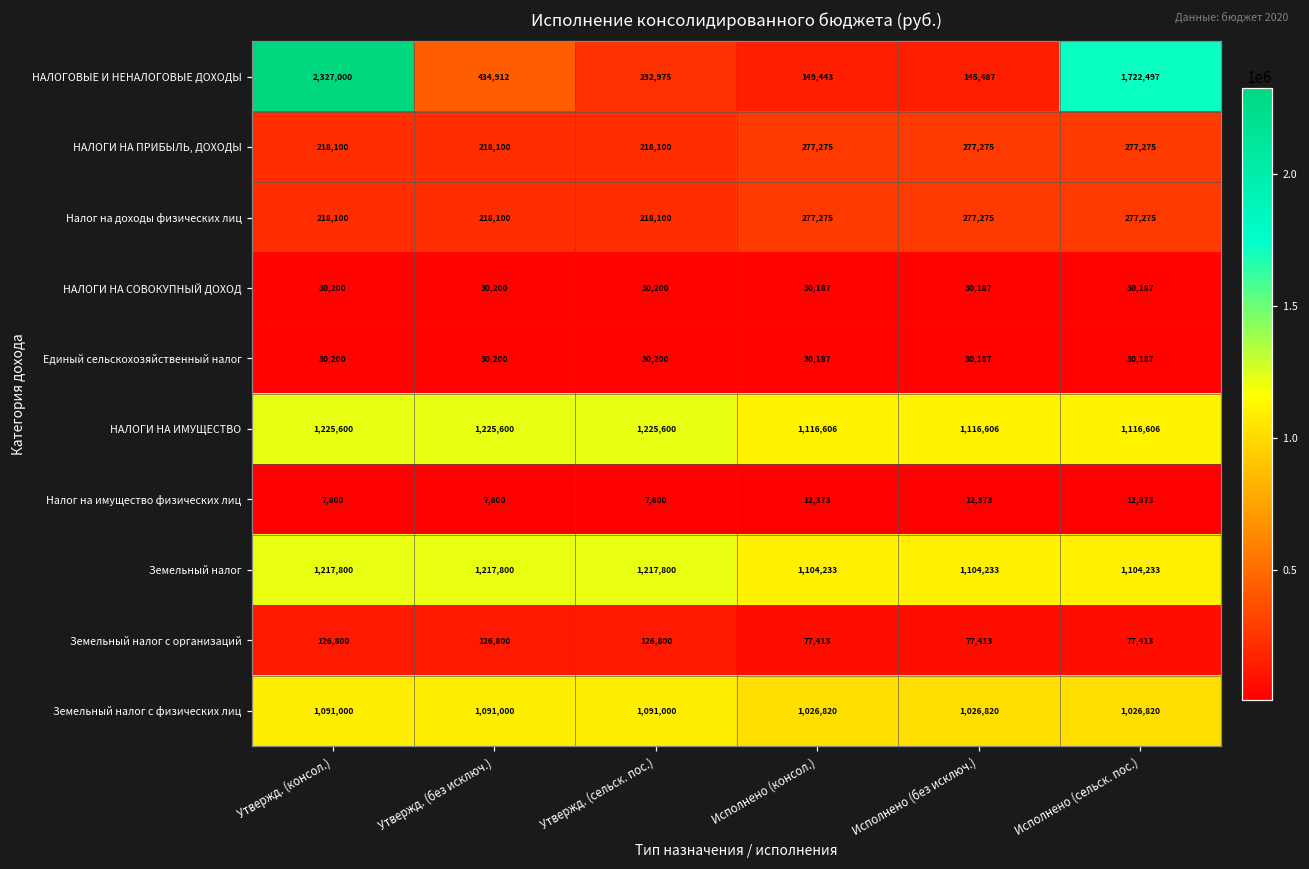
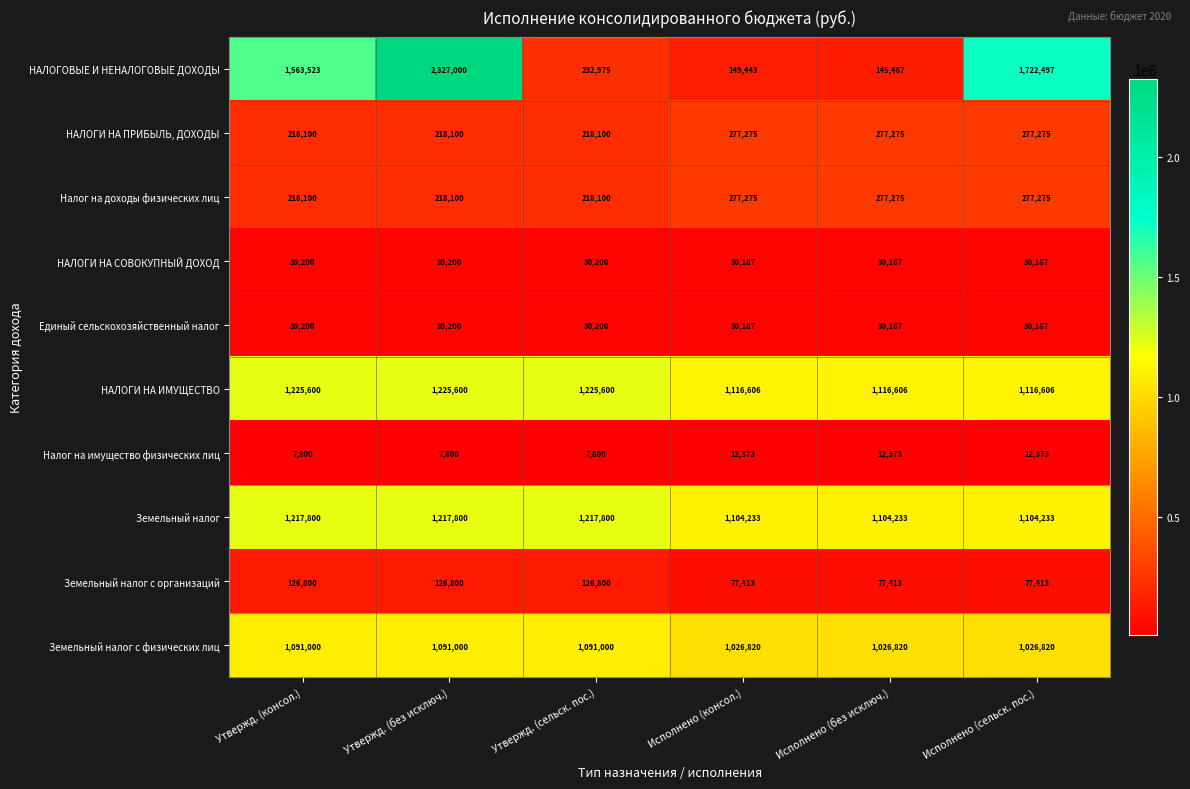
  {
    "НАЛОГОВЫЕ И НЕНАЛОГОВЫЕ ДОХОДЫ": {
-     "Утвержд. (консол.)": "2,327,000",
-     "Утвержд. (без исключ.)": "434,912",
+     "Утвержд. (консол.)": "1,563,523",
+     "Утвержд. (без исключ.)": "2,327,000",
      "Утвержд. (сельск. пос.)": "232,975",
      "Исполнено (консол.)": "149,443",
      "Исполнено (без исключ.)": "145,487",
      "Исполнено (сельск. пос.)": "1,722,497"
    },
    "НАЛОГИ НА ПРИБЫЛЬ, ДОХОДЫ": {
      "Утвержд. (консол.)": "218,100",
      "Утвержд. (без исключ.)": "218,100",
      "Утвержд. (сельск. пос.)": "218,100",
      "Исполнено (консол.)": "277,275",
      "Исполнено (без исключ.)": "277,275",
      "Исполнено (сельск. пос.)": "277,275"
    },
    "Налог на доходы физических лиц": {
      "Утвержд. (консол.)": "218,100",
      "Утвержд. (без исключ.)": "218,100",
      "Утвержд. (сельск. пос.)": "218,100",
      "Исполнено (консол.)": "277,275",
      "Исполнено (без исключ.)": "277,275",
      "Исполнено (сельск. пос.)": "277,275"
    },
    "НАЛОГИ НА СОВОКУПНЫЙ ДОХОД": {
      "Утвержд. (консол.)": "30,200",
      "Утвержд. (без исключ.)": "30,200",
      "Утвержд. (сельск. пос.)": "30,200",
      "Исполнено (консол.)": "30,187",
      "Исполнено (без исключ.)": "30,187",
      "Исполнено (сельск. пос.)": "30,187"
    },
    "Единый сельскохозяйственный налог": {
      "Утвержд. (консол.)": "30,200",
      "Утвержд. (без исключ.)": "30,200",
      "Утвержд. (сельск. пос.)": "30,200",
      "Исполнено (консол.)": "30,187",
      "Исполнено (без исключ.)": "30,187",
      "Исполнено (сельск. пос.)": "30,187"
    },
    "НАЛОГИ НА ИМУЩЕСТВО": {
      "Утвержд. (консол.)": "1,225,600",
      "Утвержд. (без исключ.)": "1,225,600",
      "Утвержд. (сельск. пос.)": "1,225,600",
      "Исполнено (консол.)": "1,116,606",
      "Исполнено (без исключ.)": "1,116,606",
      "Исполнено (сельск. пос.)": "1,116,606"
    },
    "Налог на имущество физических лиц": {
      "Утвержд. (консол.)": "7,800",
      "Утвержд. (без исключ.)": "7,800",
      "Утвержд. (сельск. пос.)": "7,800",
      "Исполнено (консол.)": "12,373",
      "Исполнено (без исключ.)": "12,373",
      "Исполнено (сельск. пос.)": "12,373"
    },
    "Земельный налог": {
      "Утвержд. (консол.)": "1,217,800",
      "Утвержд. (без исключ.)": "1,217,800",
      "Утвержд. (сельск. пос.)": "1,217,800",
      "Исполнено (консол.)": "1,104,233",
      "Исполнено (без исключ.)": "1,104,233",
      "Исполнено (сельск. пос.)": "1,104,233"
    },
    "Земельный налог с организаций": {
      "Утвержд. (консол.)": "126,800",
      "Утвержд. (без исключ.)": "126,800",
      "Утвержд. (сельск. пос.)": "126,800",
      "Исполнено (консол.)": "77,413",
      "Исполнено (без исключ.)": "77,413",
      "Исполнено (сельск. пос.)": "77,413"
    },
    "Земельный налог с физических лиц": {
      "Утвержд. (консол.)": "1,091,000",
      "Утвержд. (без исключ.)": "1,091,000",
      "Утвержд. (сельск. пос.)": "1,091,000",
      "Исполнено (консол.)": "1,026,820",
      "Исполнено (без исключ.)": "1,026,820",
      "Исполнено (сельск. пос.)": "1,026,820"
    }
  }
